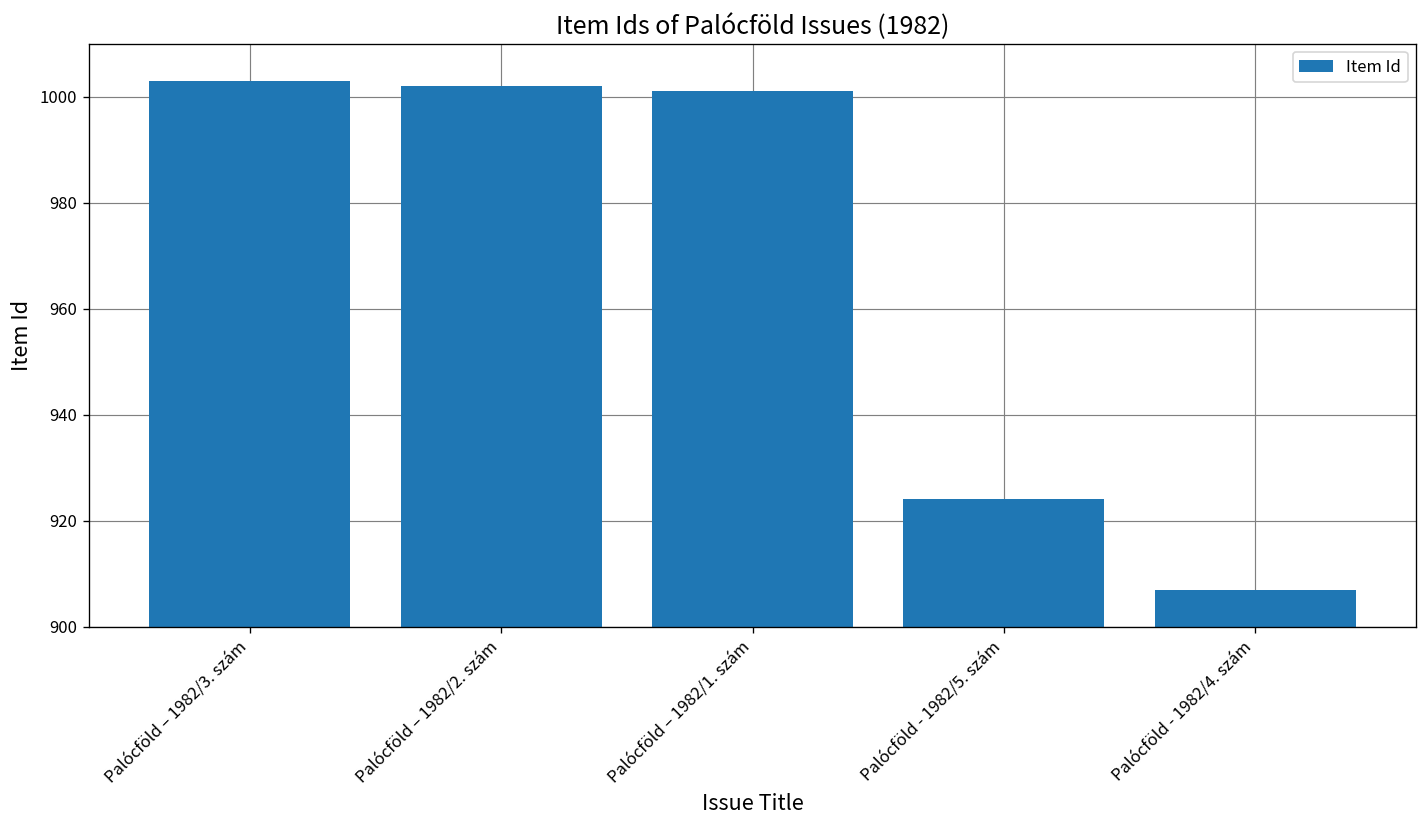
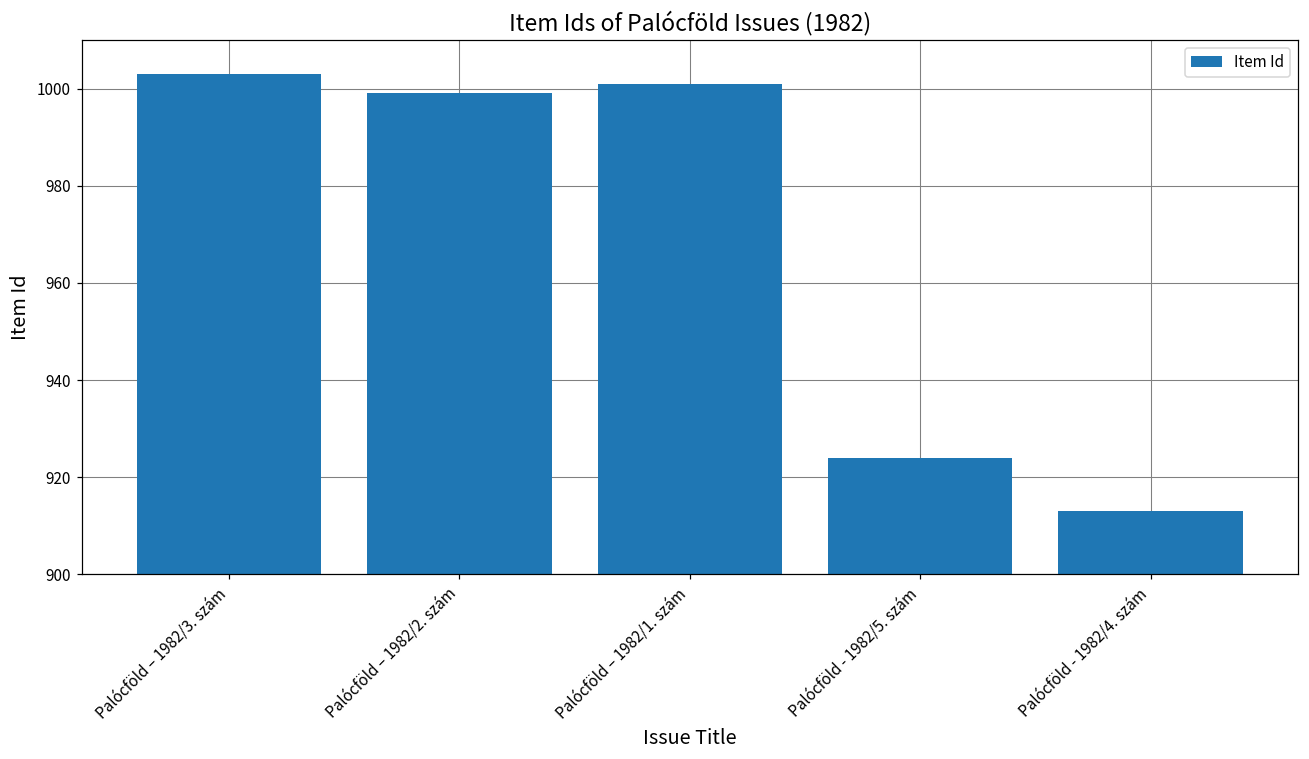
  {
    "Palócföld – 1982/3. szám": 1003,
-   "Palócföld – 1982/2. szám": 1002,
+   "Palócföld – 1982/2. szám": 999,
    "Palócföld – 1982/1. szám": 1001,
    "Palócföld - 1982/5. szám": 924,
-   "Palócföld - 1982/4. szám": 907
+   "Palócföld - 1982/4. szám": 913
  }
